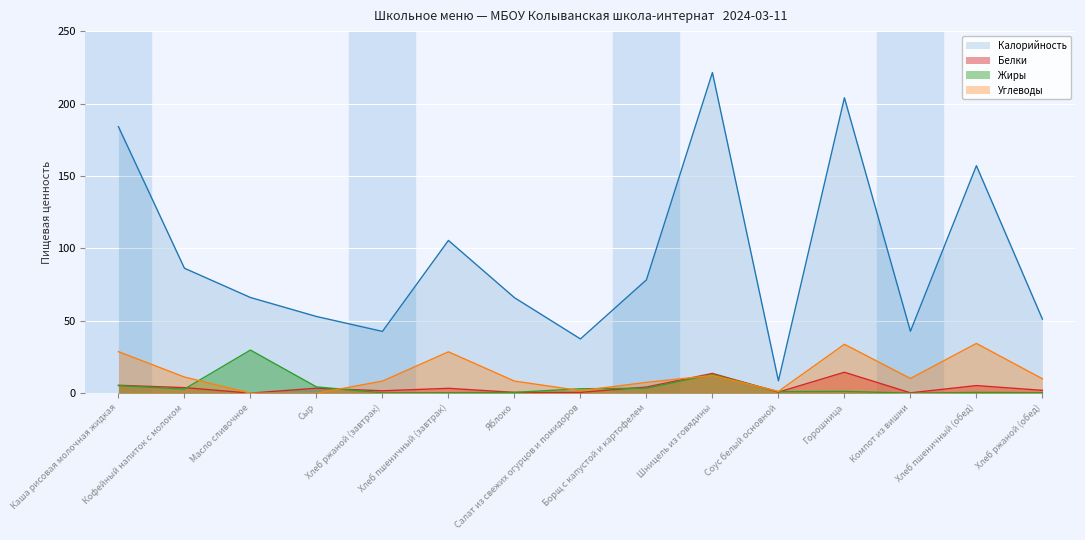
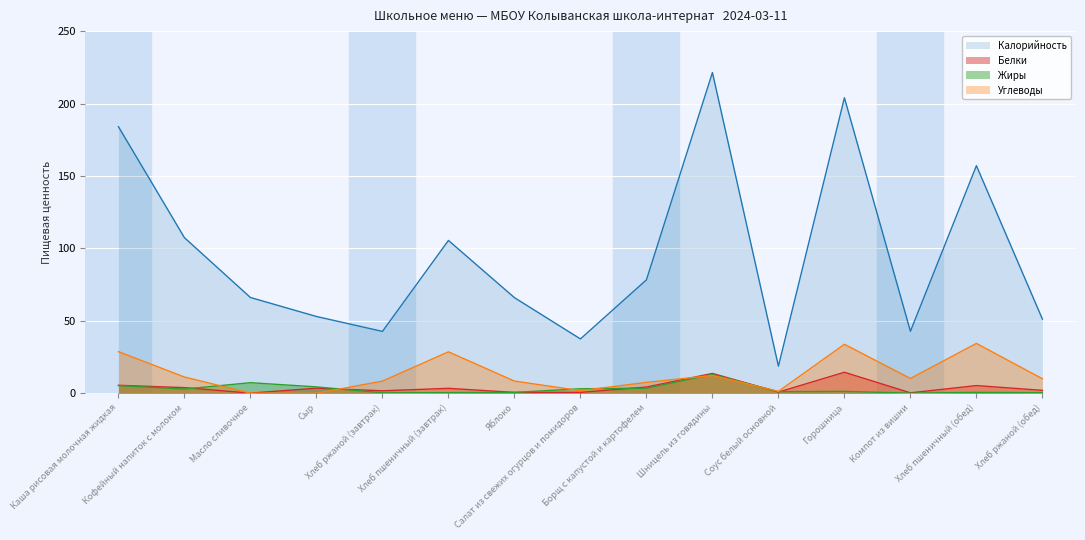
  {
    "Калорийность": {
      "Каша рисовая молочная жидкая": 184,
-     "Кофейный напиток с молоком": 86,
+     "Кофейный напиток с молоком": 107,
      "Масло сливочное": 66,
      "Сыр": 53,
      "Хлеб ржаной (завтрак)": 43,
      "Хлеб пшеничный (завтрак)": 106,
      "Яблоко": 66,
      "Салат из свежих огурцов и помидоров": 38,
      "Борщ с капустой и картофелем": 78,
      "Шницель из говядины": 221,
-     "Соус белый основной": 9,
+     "Соус белый основной": 19,
      "Горошница": 204,
      "Компот из вишни": 43,
      "Хлеб пшеничный (обед)": 157,
      "Хлеб ржаной (обед)": 51
    },
    "Белки": {
      "Хлеб пшеничный (завтрак)": 3,
      "Горошница": 15,
      "Хлеб пшеничный (обед)": 5
    },
    "Жиры": {
-     "Масло сливочное": 30,
+     "Масло сливочное": 7,
      "Хлеб пшеничный (завтрак)": 0,
      "Горошница": 1,
      "Хлеб пшеничный (обед)": 1
    },
    "Углеводы": {
      "Каша рисовая молочная жидкая": 29,
      "Кофейный напиток с молоком": 11,
      "Сыр": 0,
      "Хлеб ржаной (завтрак)": 8,
      "Хлеб пшеничный (завтрак)": 29,
      "Яблоко": 8,
      "Борщ с капустой и картофелем": 8,
      "Горошница": 34,
      "Компот из вишни": 10,
      "Хлеб пшеничный (обед)": 34,
      "Хлеб ржаной (обед)": 10
    }
  }
